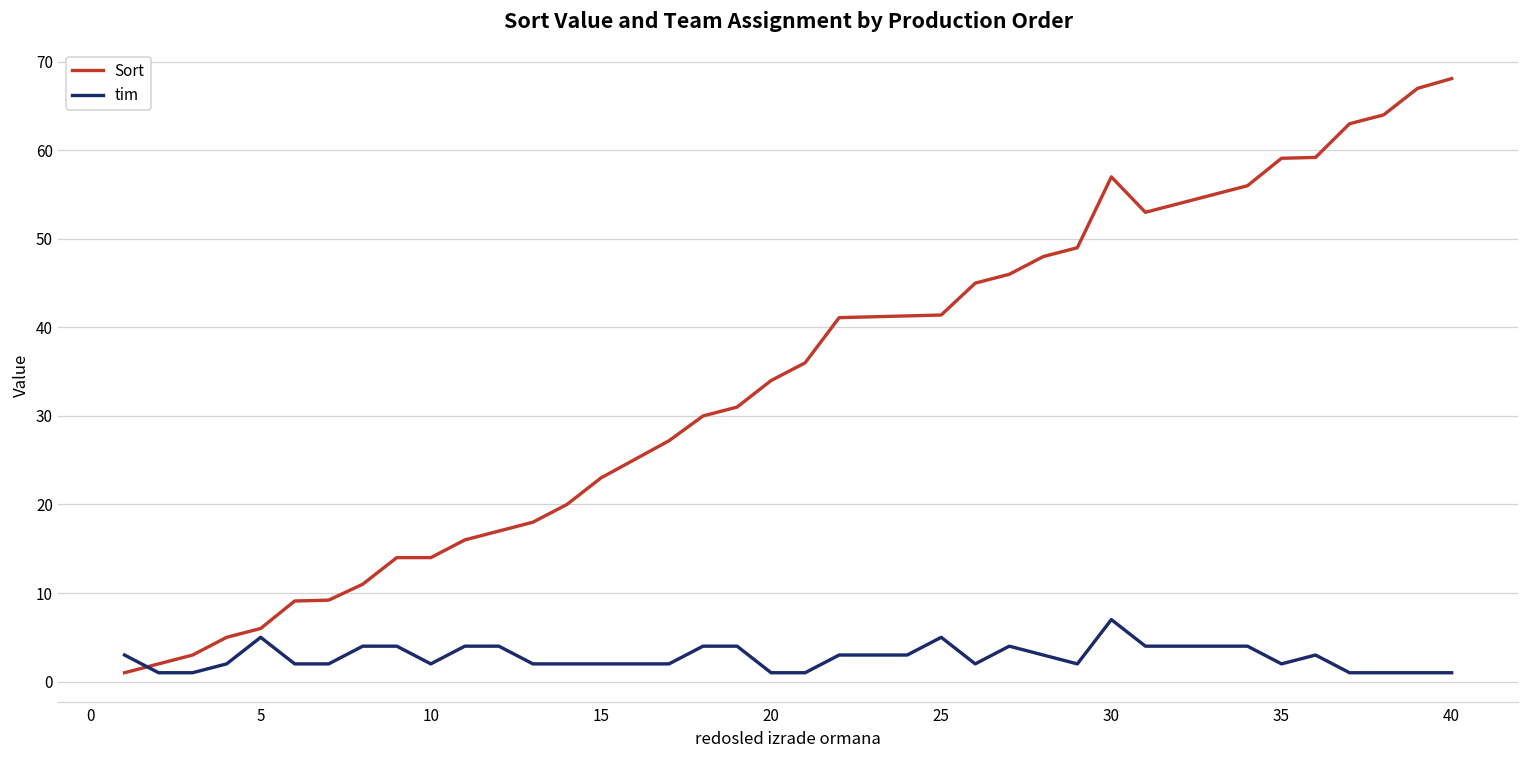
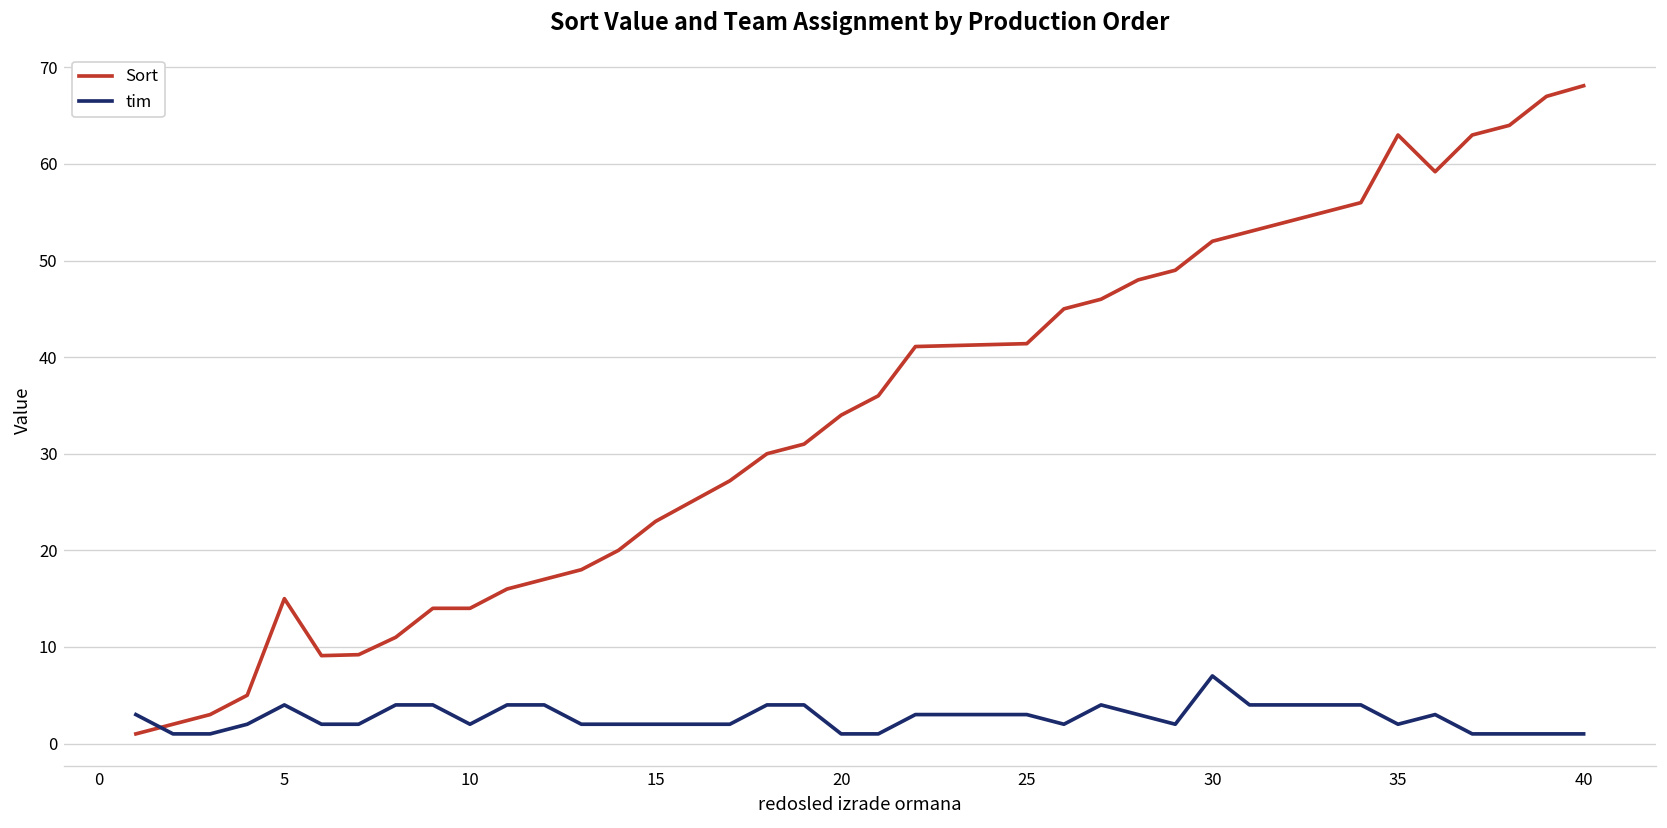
  {
    "Sort": {
-     "5": 6,
+     "5": 15,
      "10": 14,
      "15": 23,
      "20": 34,
      "25": 41,
-     "30": 57,
-     "35": 59,
+     "30": 52,
+     "35": 63,
      "40": 68
    },
    "tim": {
-     "5": 5,
+     "5": 4,
      "10": 2,
      "15": 2,
      "20": 1,
-     "25": 5,
+     "25": 3,
      "30": 7,
      "35": 2,
      "40": 1
    }
  }
